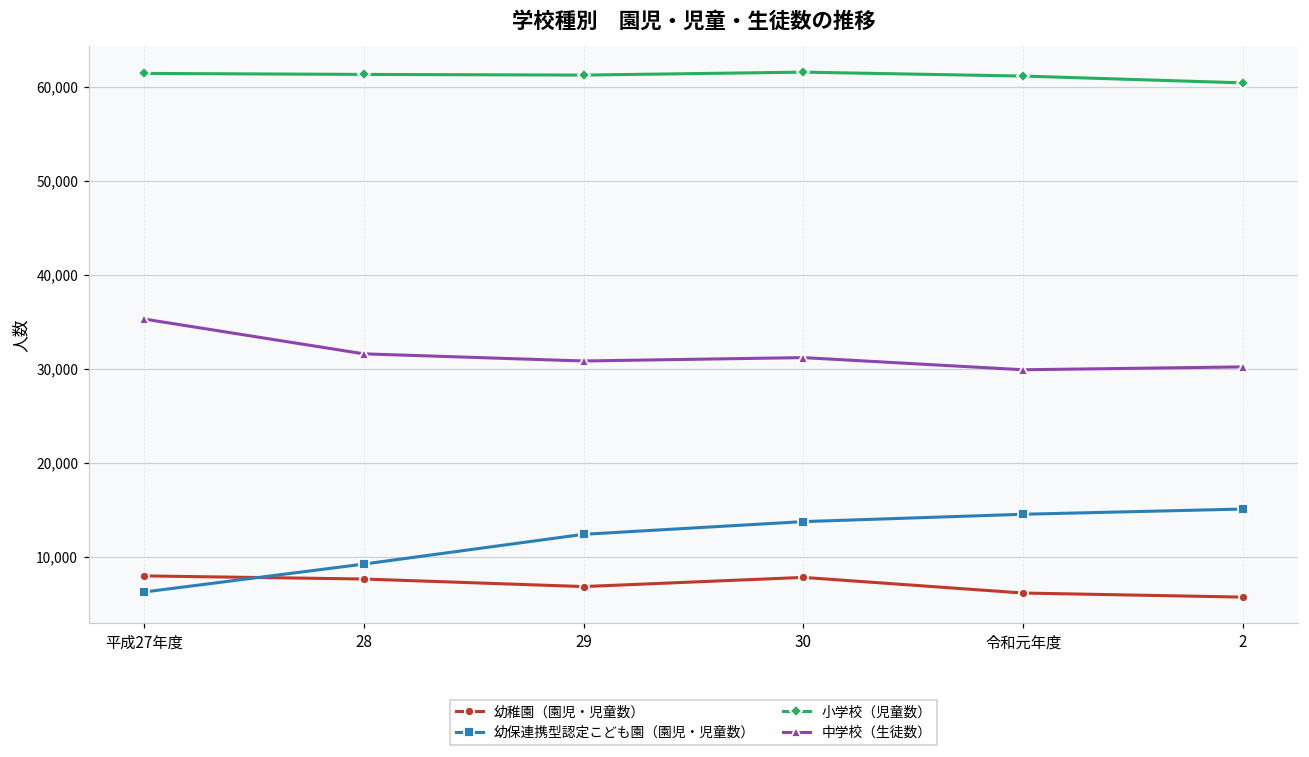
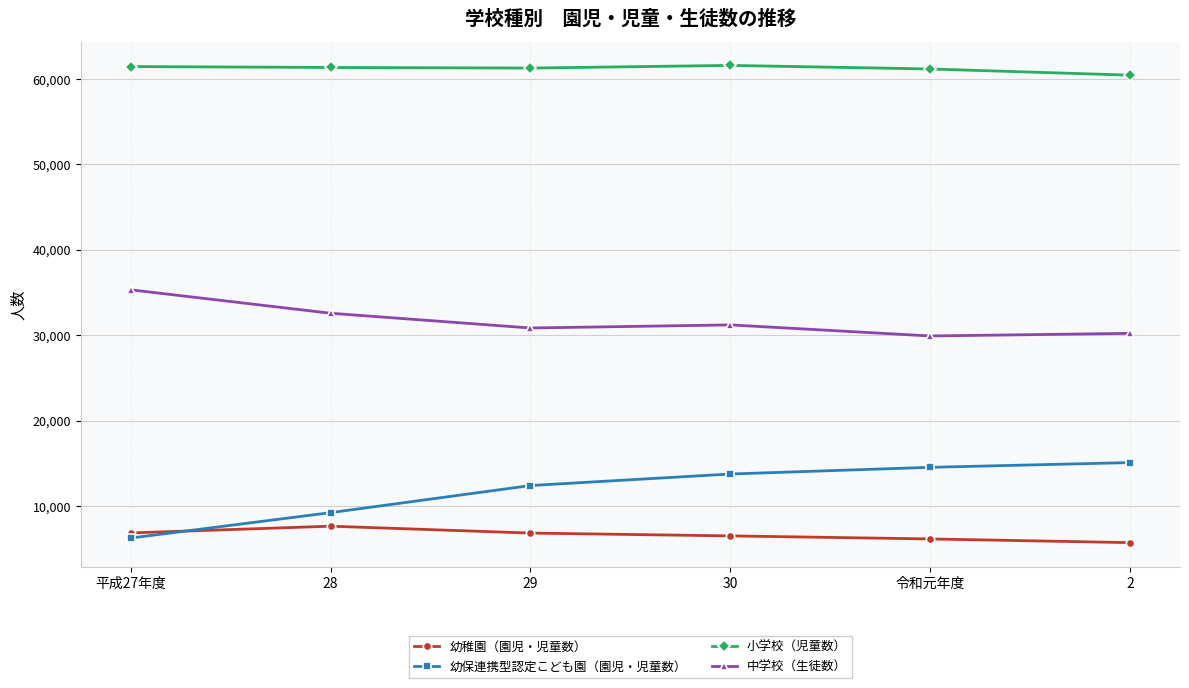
  {
    "幼稚園（園児・児童数）": {
-     "平成27年度": "8,000",
+     "平成27年度": "7,000",
      "28": "8,000",
      "29": "7,000",
-     "30": "8,000",
+     "30": "6,000",
      "令和元年度": "6,000",
      "2": "6,000"
    },
    "幼保連携型認定こども園（園児・児童数）": {
      "平成27年度": "6,000",
      "28": "9,000",
      "29": "12,000",
      "30": "14,000",
      "令和元年度": "15,000",
      "2": "15,000"
    },
    "小学校（児童数）": {
      "平成27年度": "61,000",
      "28": "61,000",
      "29": "61,000",
      "30": "62,000",
      "令和元年度": "61,000",
      "2": "60,000"
    },
    "中学校（生徒数）": {
      "平成27年度": "35,000",
-     "28": "32,000",
+     "28": "33,000",
      "29": "31,000",
      "30": "31,000",
      "令和元年度": "30,000",
      "2": "30,000"
    }
  }
